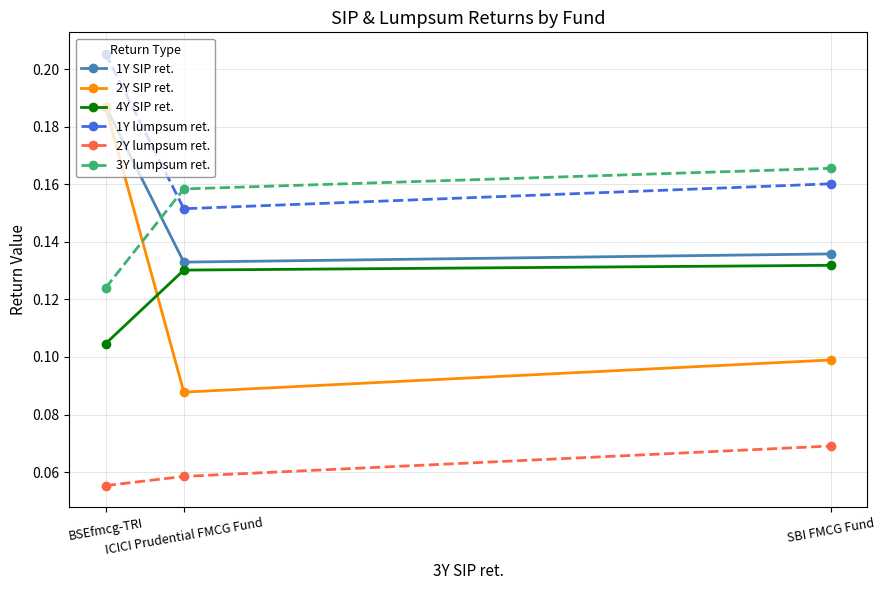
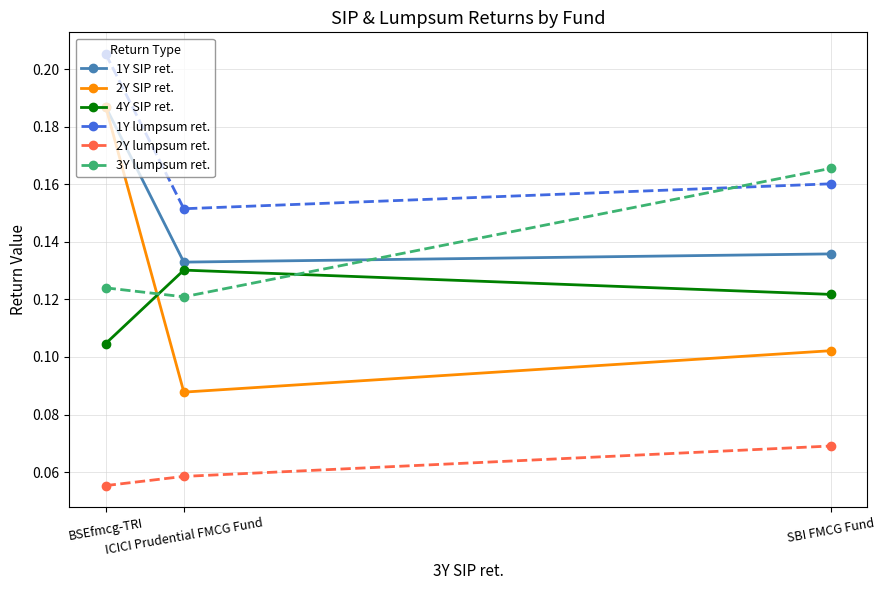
  {
    "2Y SIP ret.": {
      "ICICI Prudential FMCG Fund": 0.088,
-     "SBI FMCG Fund": 0.099
+     "SBI FMCG Fund": 0.102
    },
    "4Y SIP ret.": {
      "BSEfmcg-TRI": 0.105,
      "ICICI Prudential FMCG Fund": 0.130,
-     "SBI FMCG Fund": 0.132
+     "SBI FMCG Fund": 0.122
    },
    "2Y lumpsum ret.": {
      "BSEfmcg-TRI": 0.055,
      "ICICI Prudential FMCG Fund": 0.059,
      "SBI FMCG Fund": 0.069
    },
    "3Y lumpsum ret.": {
      "BSEfmcg-TRI": 0.124,
-     "ICICI Prudential FMCG Fund": 0.158,
+     "ICICI Prudential FMCG Fund": 0.121,
      "SBI FMCG Fund": 0.166
    }
  }
